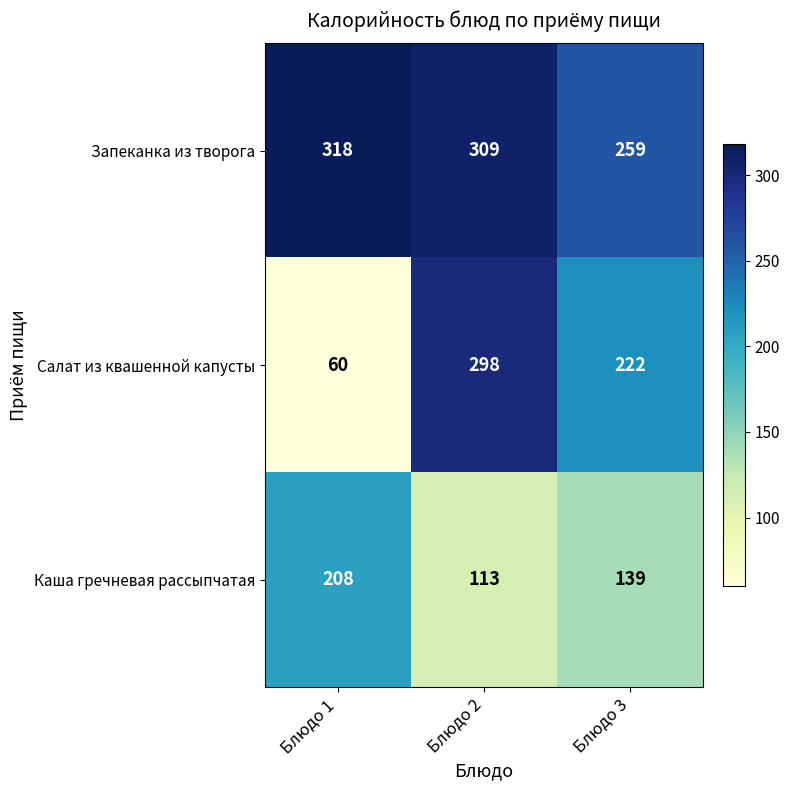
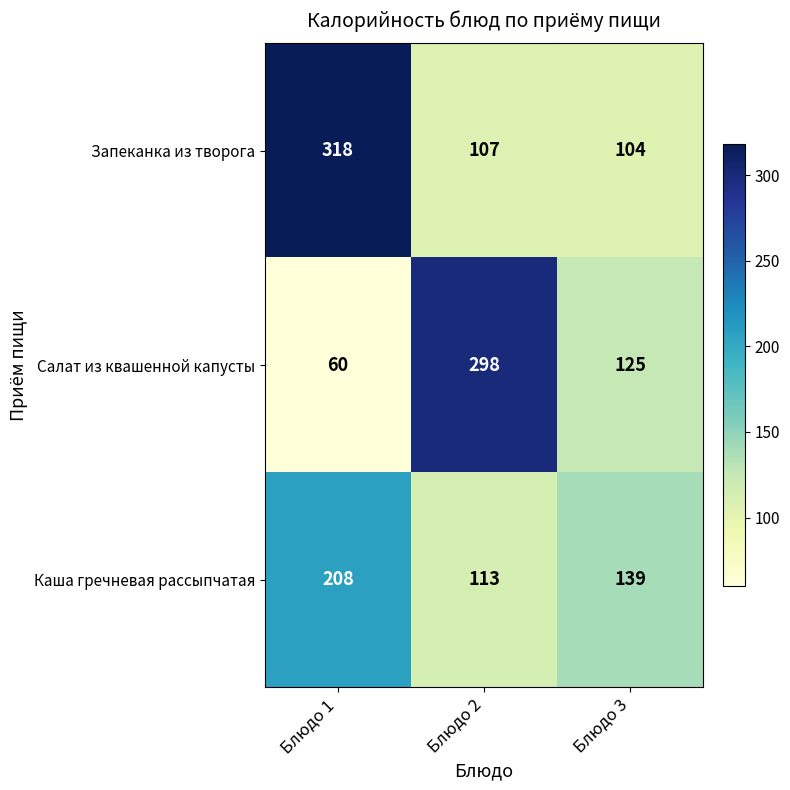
  {
    "Запеканка из творога": {
      "Блюдо 1": 318,
-     "Блюдо 2": 309,
-     "Блюдо 3": 259
+     "Блюдо 2": 107,
+     "Блюдо 3": 104
    },
    "Салат из квашенной капусты": {
      "Блюдо 1": 60,
      "Блюдо 2": 298,
-     "Блюдо 3": 222
+     "Блюдо 3": 125
    },
    "Каша гречневая рассыпчатая": {
      "Блюдо 1": 208,
      "Блюдо 2": 113,
      "Блюдо 3": 139
    }
  }
